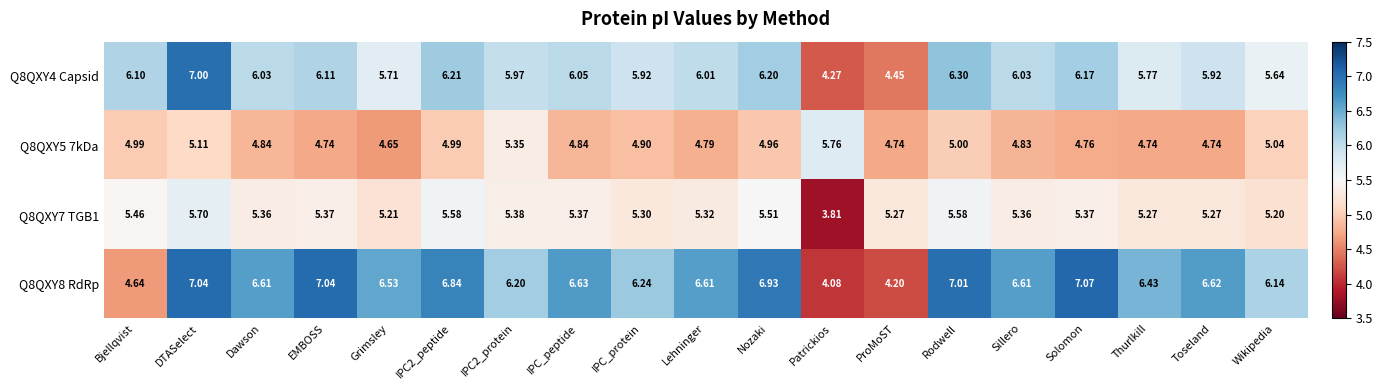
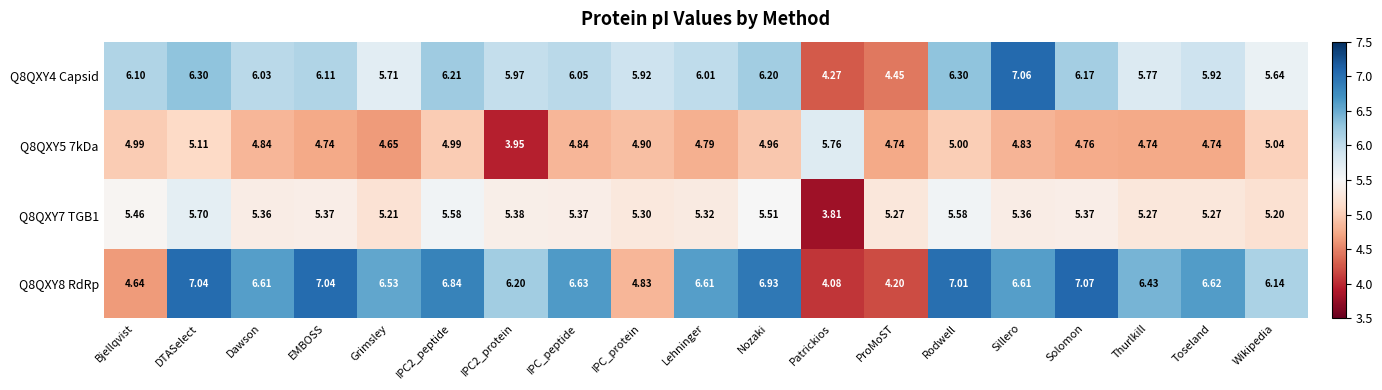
  {
    "Q8QXY4 Capsid": {
      "Bjellqvist": 6.10,
-     "DTASelect": 7.00,
+     "DTASelect": 6.30,
      "Dawson": 6.03,
      "EMBOSS": 6.11,
      "Grimsley": 5.71,
      "IPC2_peptide": 6.21,
      "IPC2_protein": 5.97,
      "IPC_peptide": 6.05,
      "IPC_protein": 5.92,
      "Lehninger": 6.01,
      "Nozaki": 6.20,
      "Patrickios": 4.27,
      "ProMoST": 4.45,
      "Rodwell": 6.30,
-     "Sillero": 6.03,
+     "Sillero": 7.06,
      "Solomon": 6.17,
      "Thurlkill": 5.77,
      "Toseland": 5.92,
      "Wikipedia": 5.64
    },
    "Q8QXY5 7kDa": {
      "Bjellqvist": 4.99,
      "DTASelect": 5.11,
      "Dawson": 4.84,
      "EMBOSS": 4.74,
      "Grimsley": 4.65,
      "IPC2_peptide": 4.99,
-     "IPC2_protein": 5.35,
+     "IPC2_protein": 3.95,
      "IPC_peptide": 4.84,
      "IPC_protein": 4.90,
      "Lehninger": 4.79,
      "Nozaki": 4.96,
      "Patrickios": 5.76,
      "ProMoST": 4.74,
      "Rodwell": 5.00,
      "Sillero": 4.83,
      "Solomon": 4.76,
      "Thurlkill": 4.74,
      "Toseland": 4.74,
      "Wikipedia": 5.04
    },
    "Q8QXY7 TGB1": {
      "Bjellqvist": 5.46,
      "DTASelect": 5.70,
      "Dawson": 5.36,
      "EMBOSS": 5.37,
      "Grimsley": 5.21,
      "IPC2_peptide": 5.58,
      "IPC2_protein": 5.38,
      "IPC_peptide": 5.37,
      "IPC_protein": 5.30,
      "Lehninger": 5.32,
      "Nozaki": 5.51,
      "Patrickios": 3.81,
      "ProMoST": 5.27,
      "Rodwell": 5.58,
      "Sillero": 5.36,
      "Solomon": 5.37,
      "Thurlkill": 5.27,
      "Toseland": 5.27,
      "Wikipedia": 5.20
    },
    "Q8QXY8 RdRp": {
      "Bjellqvist": 4.64,
      "DTASelect": 7.04,
      "Dawson": 6.61,
      "EMBOSS": 7.04,
      "Grimsley": 6.53,
      "IPC2_peptide": 6.84,
      "IPC2_protein": 6.20,
      "IPC_peptide": 6.63,
-     "IPC_protein": 6.24,
+     "IPC_protein": 4.83,
      "Lehninger": 6.61,
      "Nozaki": 6.93,
      "Patrickios": 4.08,
      "ProMoST": 4.20,
      "Rodwell": 7.01,
      "Sillero": 6.61,
      "Solomon": 7.07,
      "Thurlkill": 6.43,
      "Toseland": 6.62,
      "Wikipedia": 6.14
    }
  }
